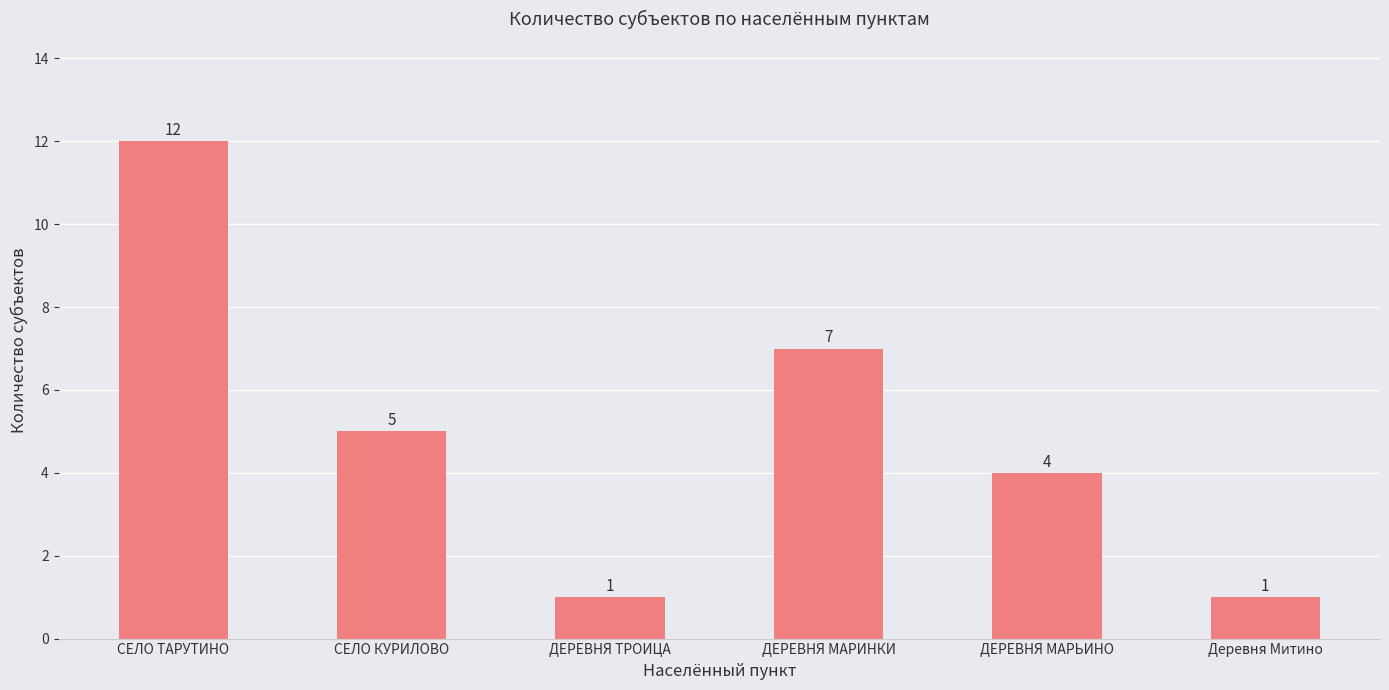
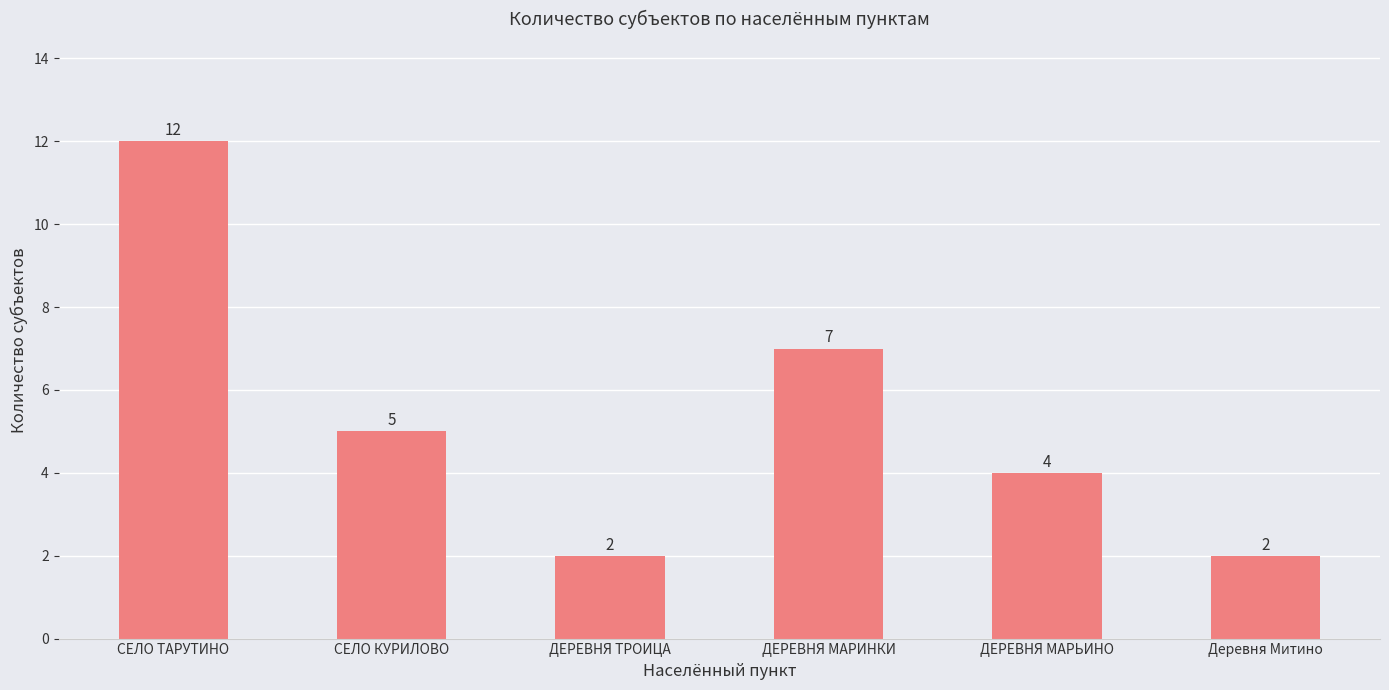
  {
    "СЕЛО ТАРУТИНО": 12,
    "СЕЛО КУРИЛОВО": 5,
-   "ДЕРЕВНЯ ТРОИЦА": 1,
+   "ДЕРЕВНЯ ТРОИЦА": 2,
    "ДЕРЕВНЯ МАРИНКИ": 7,
    "ДЕРЕВНЯ МАРЬИНО": 4,
-   "Деревня Митино": 1
+   "Деревня Митино": 2
  }
